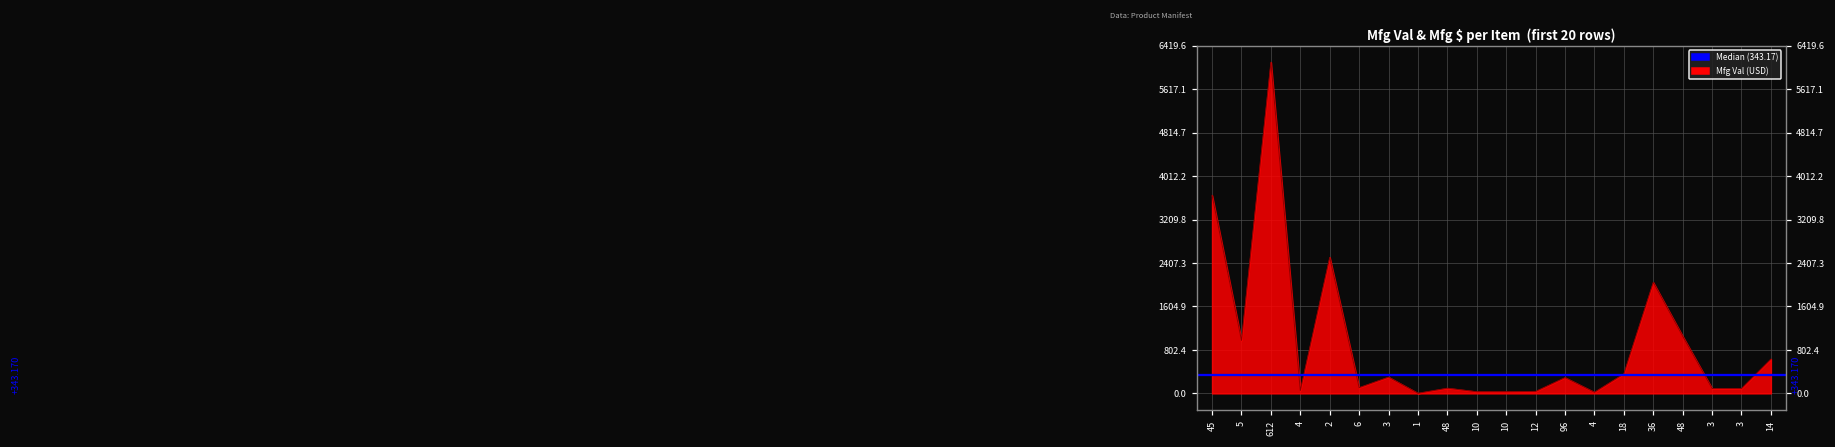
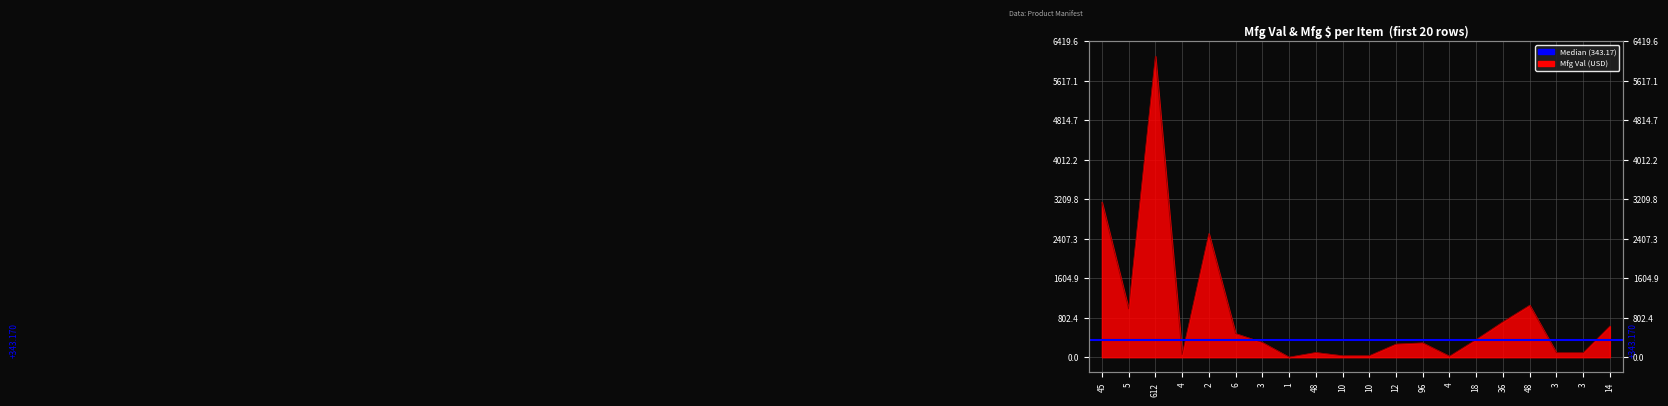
  {
-   "45": 3700,
+   "45": 3100,
    "5": 1000,
    "612": 6100,
    "2": 2500,
-   "6": 100,
+   "6": 500,
    "1": 0,
-   "12": 0,
+   "12": 300,
    "96": 300,
    "18": 400,
-   "36": 2000
+   "36": 700
  }
